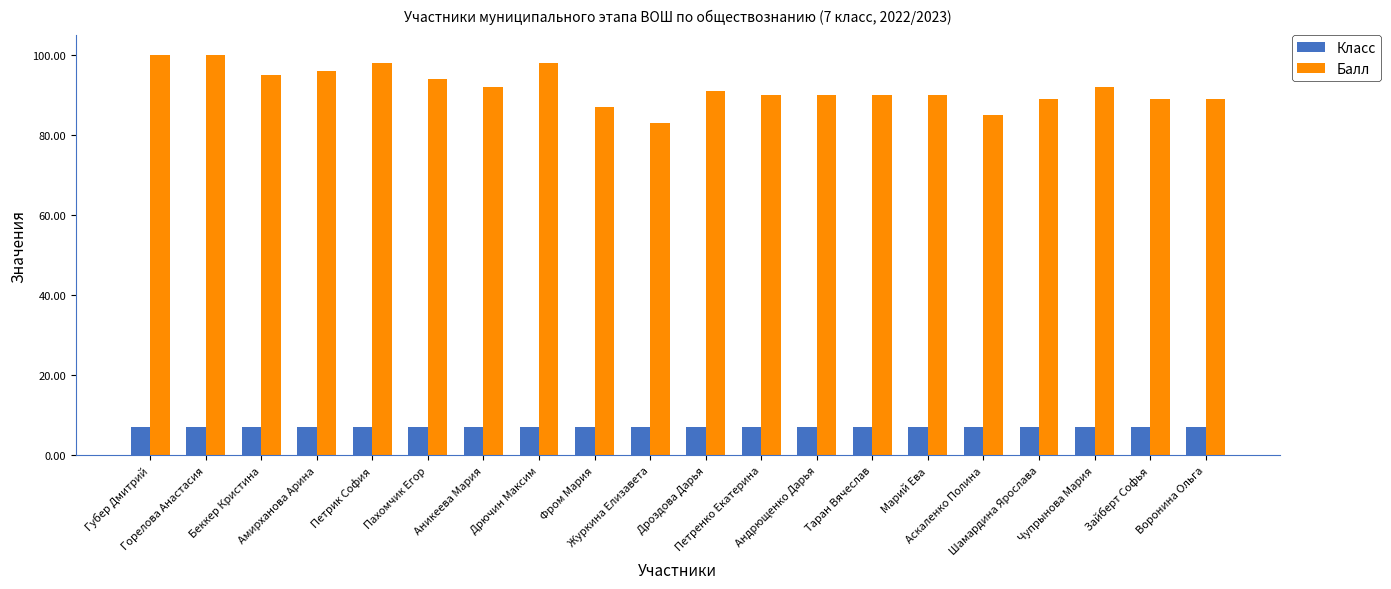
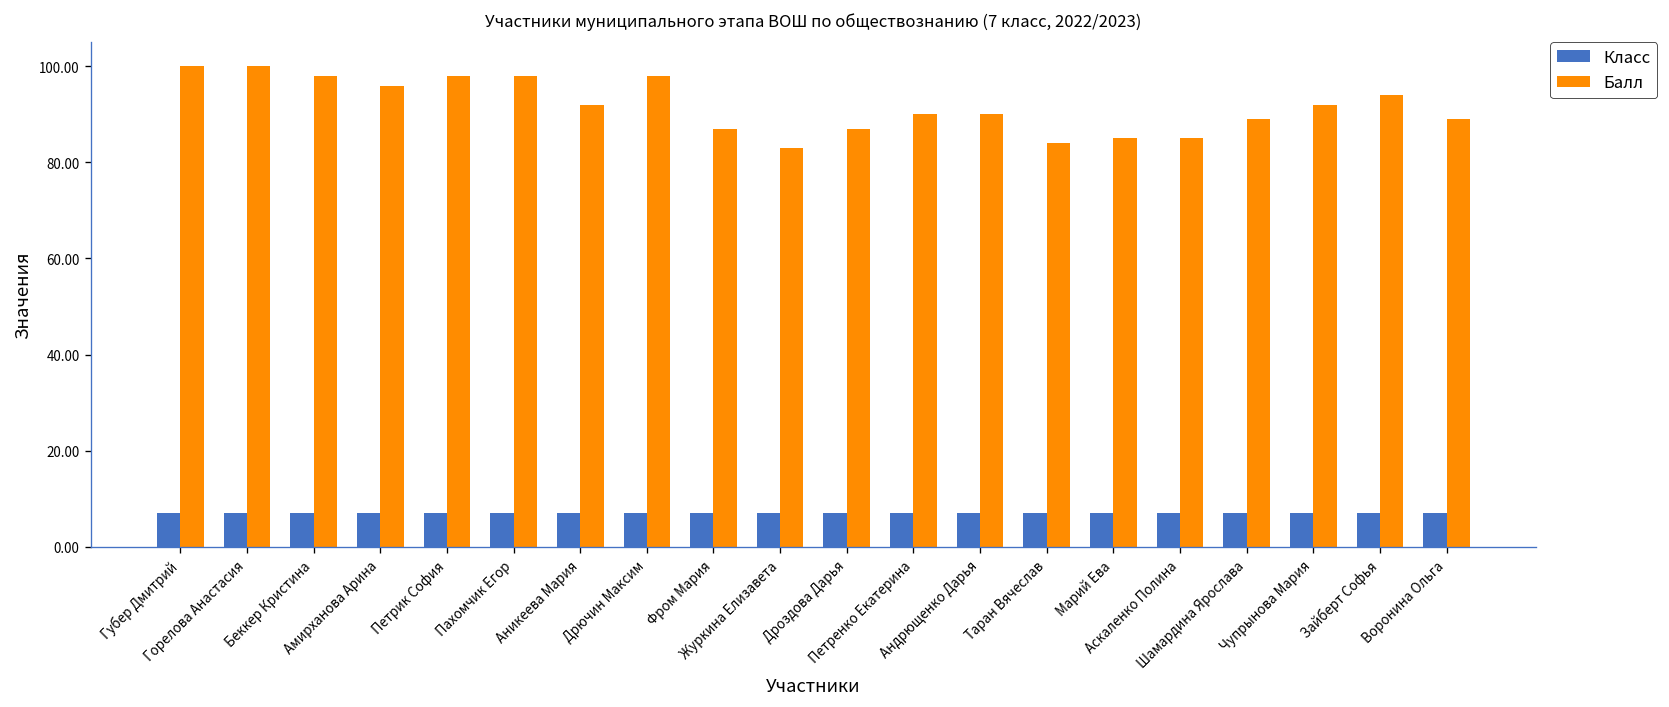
  {
    "Класс": {
      "Губер Дмитрий": 7,
      "Горелова Анастасия": 7,
      "Беккер Кристина": 7,
      "Амирханова Арина": 7,
      "Петрик София": 7,
      "Пахомчик Егор": 7,
      "Аникеева Мария": 7,
      "Дрючин Максим": 7,
      "Фром Мария": 7,
      "Журкина Елизавета": 7,
      "Дроздова Дарья": 7,
      "Петренко Екатерина": 7,
      "Андрющенко Дарья": 7,
      "Таран Вячеслав": 7,
      "Марий Ева": 7,
      "Аскаленко Полина": 7,
      "Шамардина Ярослава": 7,
      "Чупрынова Мария": 7,
      "Зайберт Софья": 7,
      "Воронина Ольга": 7
    },
    "Балл": {
      "Губер Дмитрий": 100,
      "Горелова Анастасия": 100,
-     "Беккер Кристина": 95,
+     "Беккер Кристина": 98,
      "Амирханова Арина": 96,
      "Петрик София": 98,
-     "Пахомчик Егор": 94,
+     "Пахомчик Егор": 98,
      "Аникеева Мария": 92,
      "Дрючин Максим": 98,
      "Фром Мария": 87,
      "Журкина Елизавета": 83,
-     "Дроздова Дарья": 91,
+     "Дроздова Дарья": 87,
      "Петренко Екатерина": 90,
      "Андрющенко Дарья": 90,
-     "Таран Вячеслав": 90,
-     "Марий Ева": 90,
+     "Таран Вячеслав": 84,
+     "Марий Ева": 85,
      "Аскаленко Полина": 85,
      "Шамардина Ярослава": 89,
      "Чупрынова Мария": 92,
-     "Зайберт Софья": 89,
+     "Зайберт Софья": 94,
      "Воронина Ольга": 89
    }
  }
